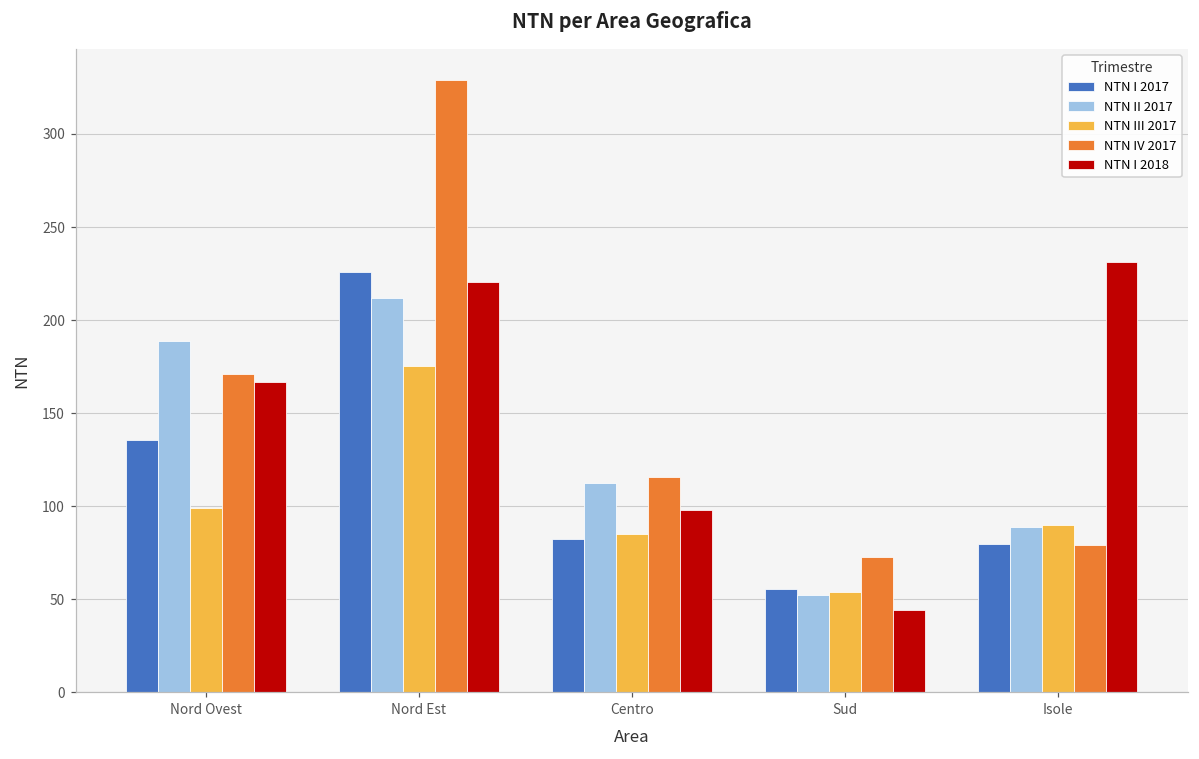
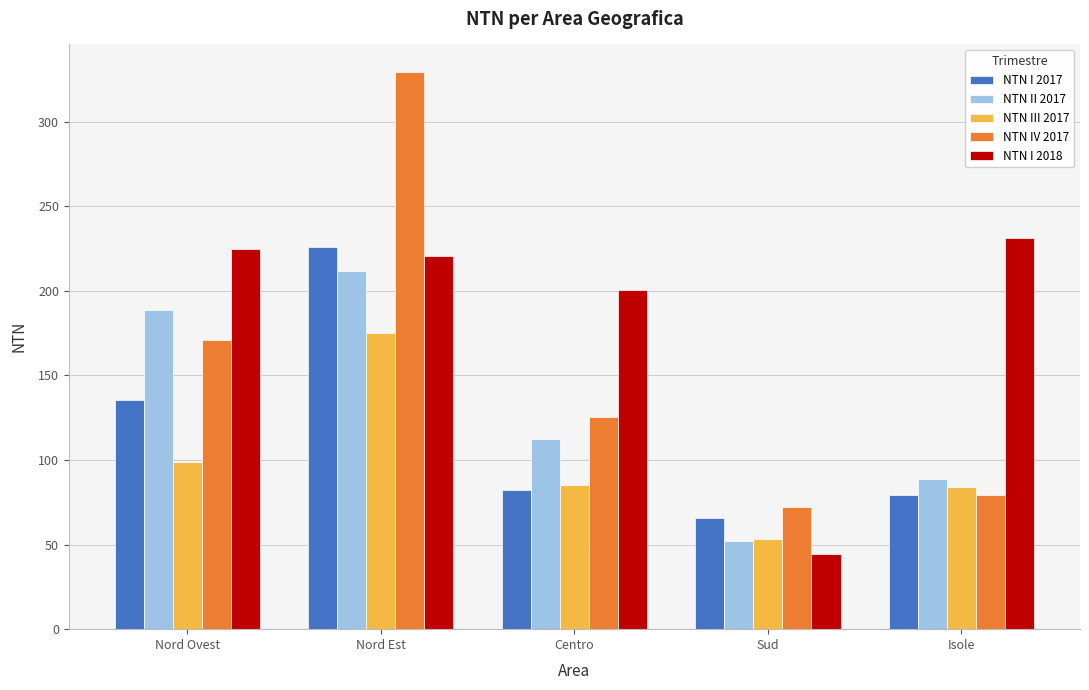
  {
    "NTN I 2017": {
      "Nord Ovest": 135,
      "Nord Est": 226,
      "Centro": 83,
-     "Sud": 56,
+     "Sud": 66,
      "Isole": 79
    },
    "NTN II 2017": {
      "Nord Ovest": 189,
      "Nord Est": 212,
      "Centro": 112,
      "Sud": 52,
      "Isole": 89
    },
    "NTN III 2017": {
      "Nord Ovest": 99,
      "Nord Est": 175,
      "Centro": 85,
      "Sud": 54,
-     "Isole": 90
+     "Isole": 84
    },
    "NTN IV 2017": {
      "Nord Ovest": 171,
      "Nord Est": 329,
-     "Centro": 115,
+     "Centro": 125,
      "Sud": 72,
      "Isole": 79
    },
    "NTN I 2018": {
-     "Nord Ovest": 167,
+     "Nord Ovest": 225,
      "Nord Est": 220,
-     "Centro": 98,
+     "Centro": 201,
      "Sud": 44,
      "Isole": 231
    }
  }
